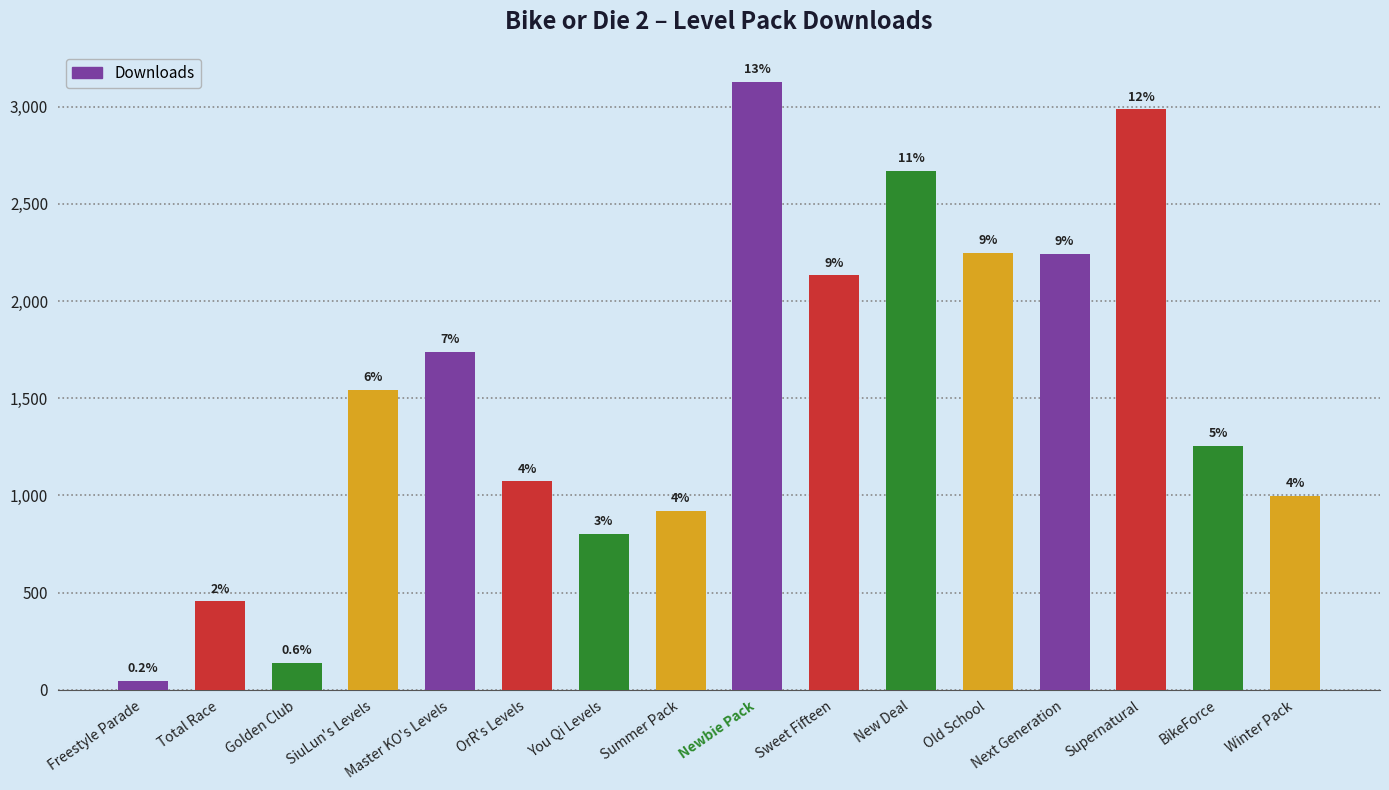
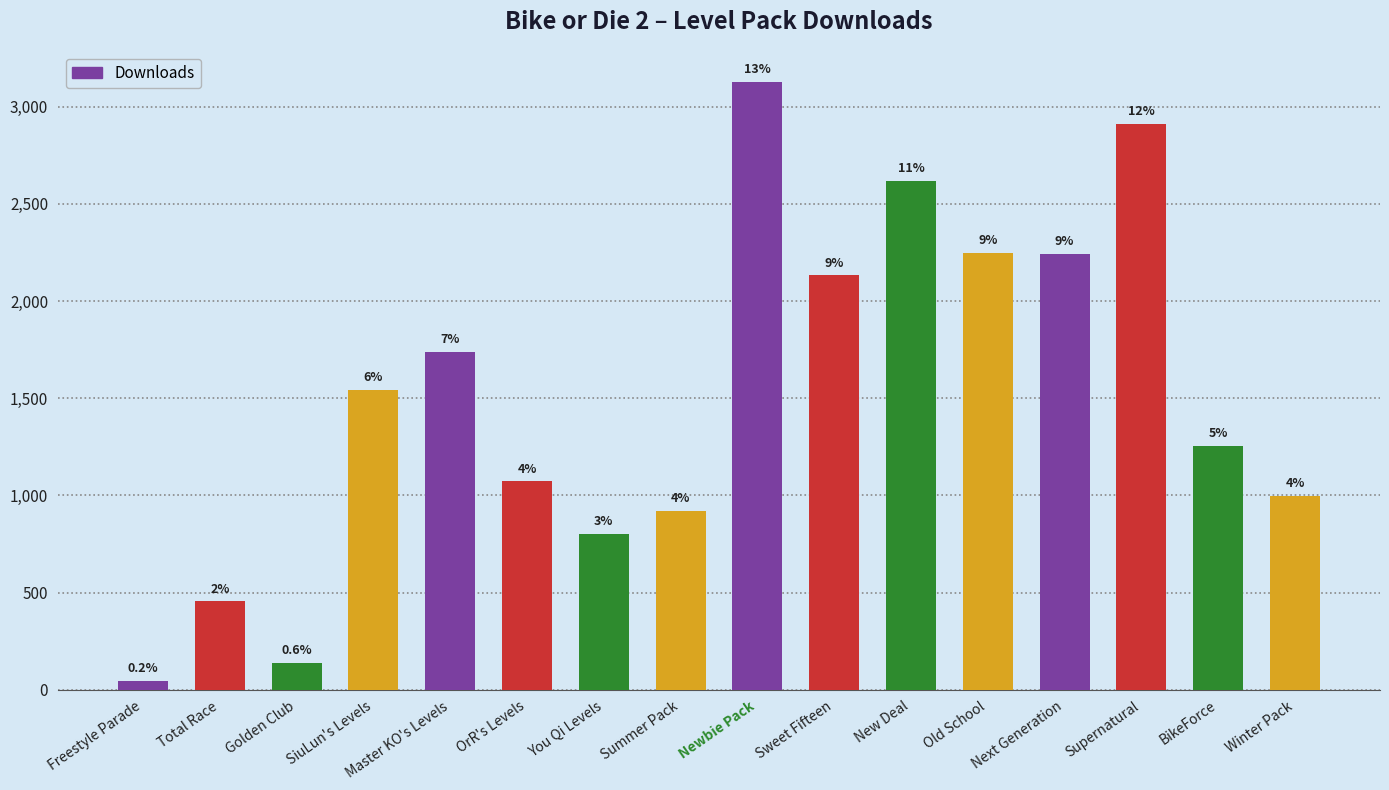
  {
-   "New Deal": "2,670",
-   "Supernatural": "2,990"
+   "New Deal": "2,620",
+   "Supernatural": "2,910"
  }
